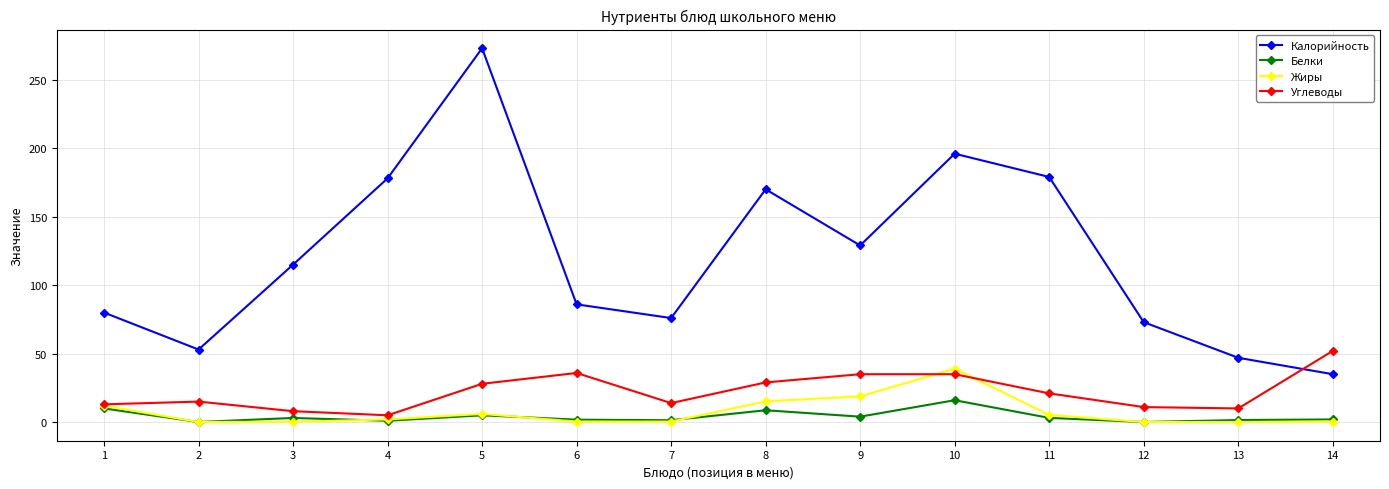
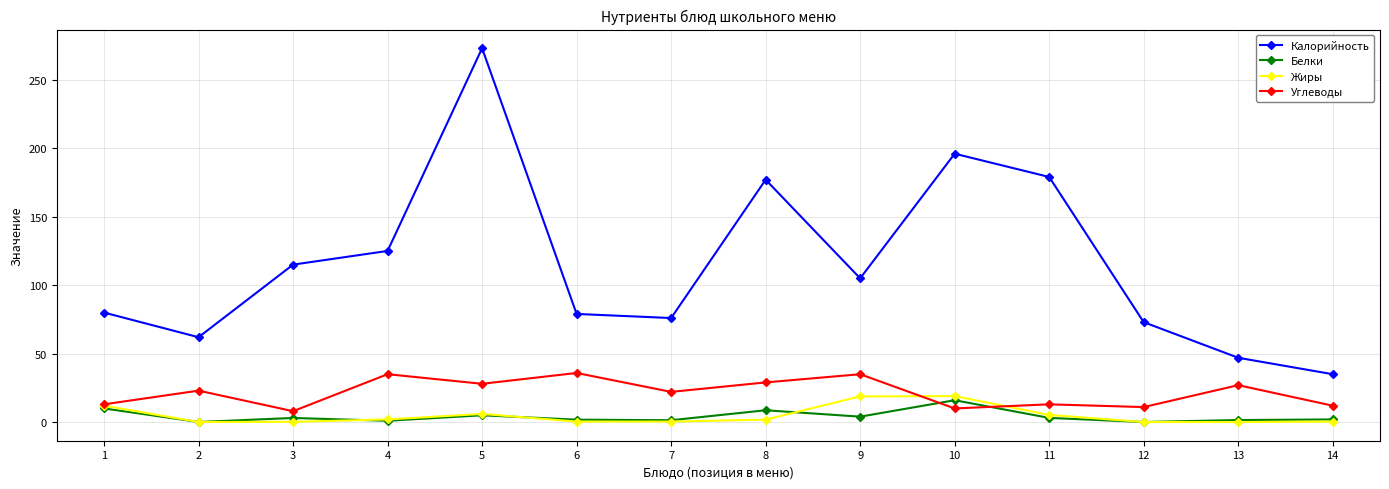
  {
    "Калорийность": {
      "1": 80,
-     "2": 53,
+     "2": 62,
      "3": 115,
-     "4": 178,
+     "4": 125,
      "5": 273,
-     "6": 86,
+     "6": 79,
      "7": 76,
-     "8": 170,
-     "9": 129,
+     "8": 177,
+     "9": 105,
      "10": 196,
      "11": 179,
      "12": 73,
      "13": 47,
      "14": 35
    },
    "Белки": {
      "1": 10,
      "3": 3,
      "8": 9,
      "9": 4,
      "10": 16,
      "11": 3
    },
    "Жиры": {
      "3": 0,
-     "8": 15,
+     "8": 2,
      "9": 19,
-     "10": 39,
+     "10": 19,
      "11": 5
    },
    "Углеводы": {
-     "2": 15,
+     "2": 23,
      "3": 8,
-     "4": 5,
+     "4": 35,
      "5": 28,
      "6": 36,
-     "7": 14,
+     "7": 22,
      "8": 29,
      "9": 35,
-     "10": 35,
-     "11": 21,
+     "10": 10,
+     "11": 13,
      "12": 11,
-     "13": 10,
-     "14": 52
+     "13": 27,
+     "14": 12
    }
  }
